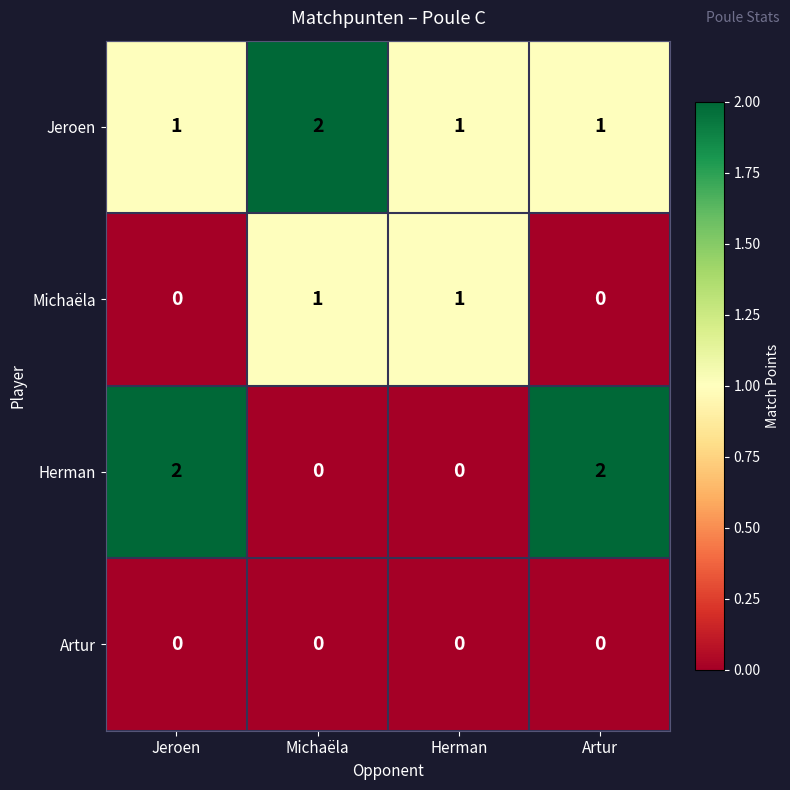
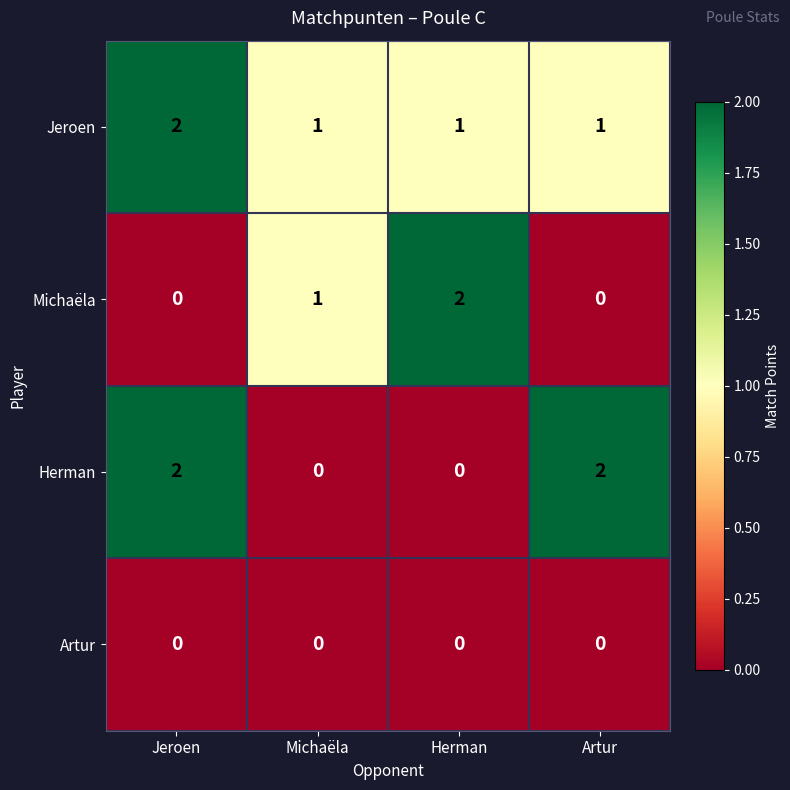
  {
    "Jeroen": {
-     "Jeroen": 1,
-     "Michaëla": 2,
+     "Jeroen": 2,
+     "Michaëla": 1,
      "Herman": 1,
      "Artur": 1
    },
    "Michaëla": {
      "Jeroen": 0,
      "Michaëla": 1,
-     "Herman": 1,
+     "Herman": 2,
      "Artur": 0
    },
    "Herman": {
      "Jeroen": 2,
      "Michaëla": 0,
      "Herman": 0,
      "Artur": 2
    },
    "Artur": {
      "Jeroen": 0,
      "Michaëla": 0,
      "Herman": 0,
      "Artur": 0
    }
  }
